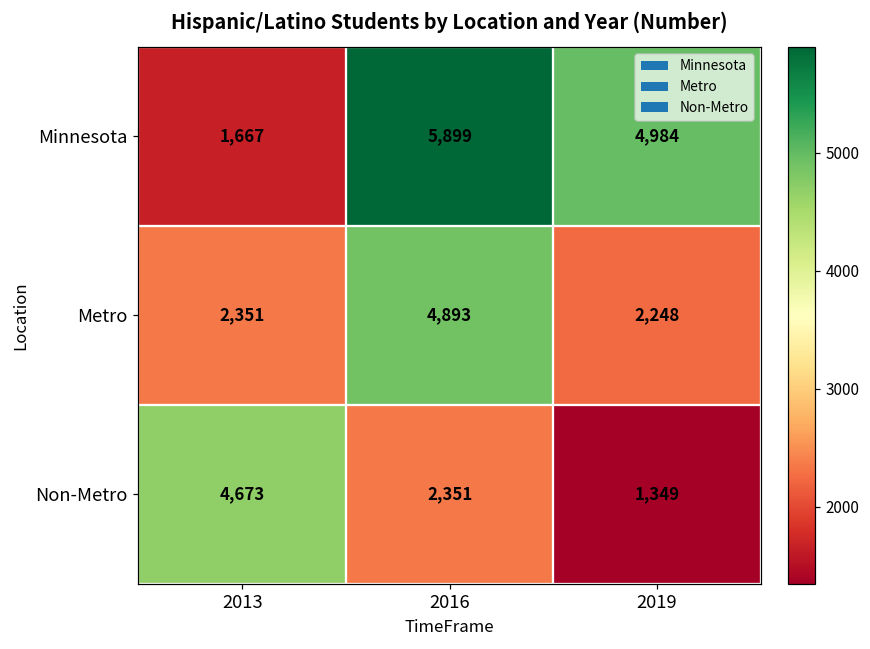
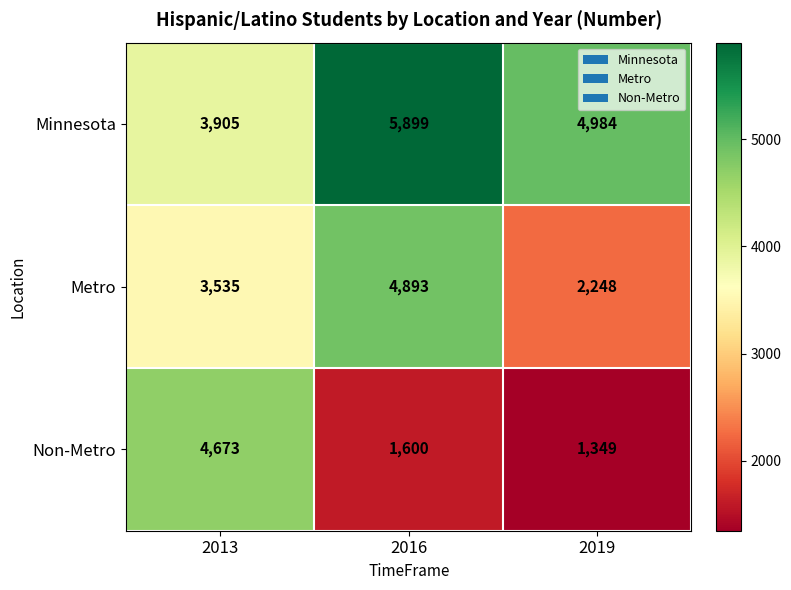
  {
    "Minnesota": {
-     "2013": "1,667",
+     "2013": "3,905",
      "2016": "5,899",
      "2019": "4,984"
    },
    "Metro": {
-     "2013": "2,351",
+     "2013": "3,535",
      "2016": "4,893",
      "2019": "2,248"
    },
    "Non-Metro": {
      "2013": "4,673",
-     "2016": "2,351",
+     "2016": "1,600",
      "2019": "1,349"
    }
  }
